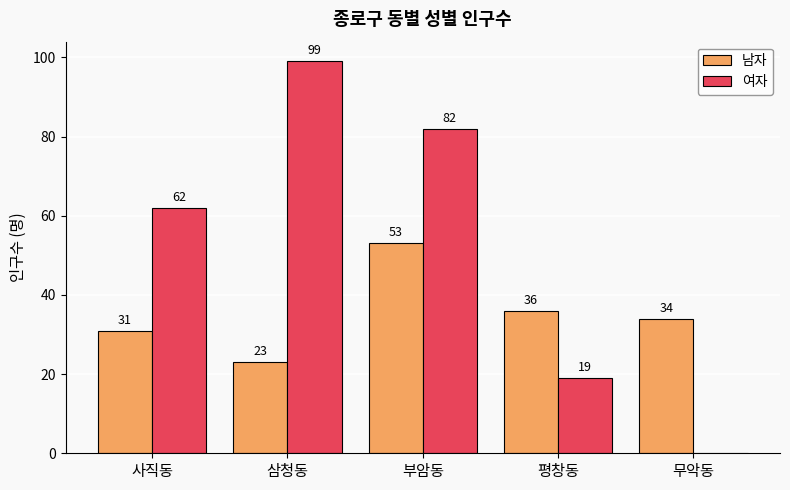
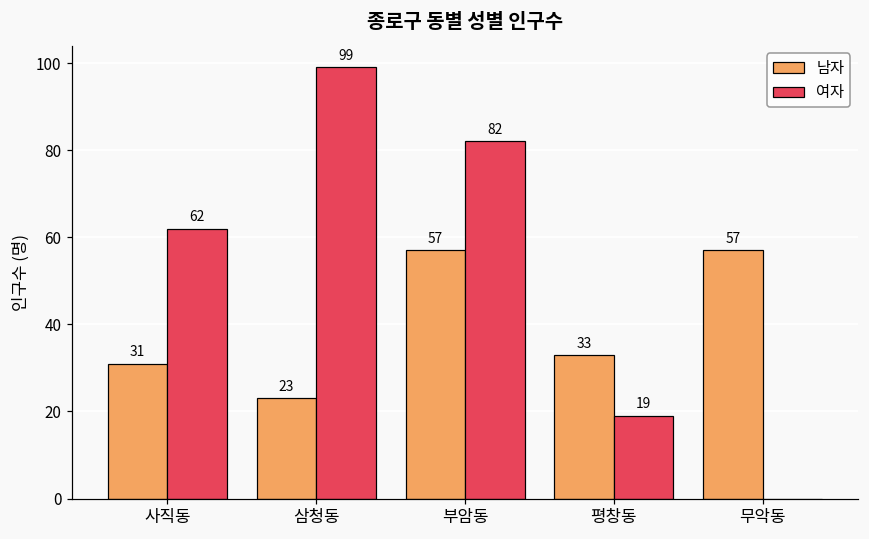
  {
    "남자": {
      "사직동": 31,
      "삼청동": 23,
-     "부암동": 53,
-     "평창동": 36,
-     "무악동": 34
+     "부암동": 57,
+     "평창동": 33,
+     "무악동": 57
    },
    "여자": {
      "사직동": 62,
      "삼청동": 99,
      "부암동": 82,
      "평창동": 19
    }
  }
